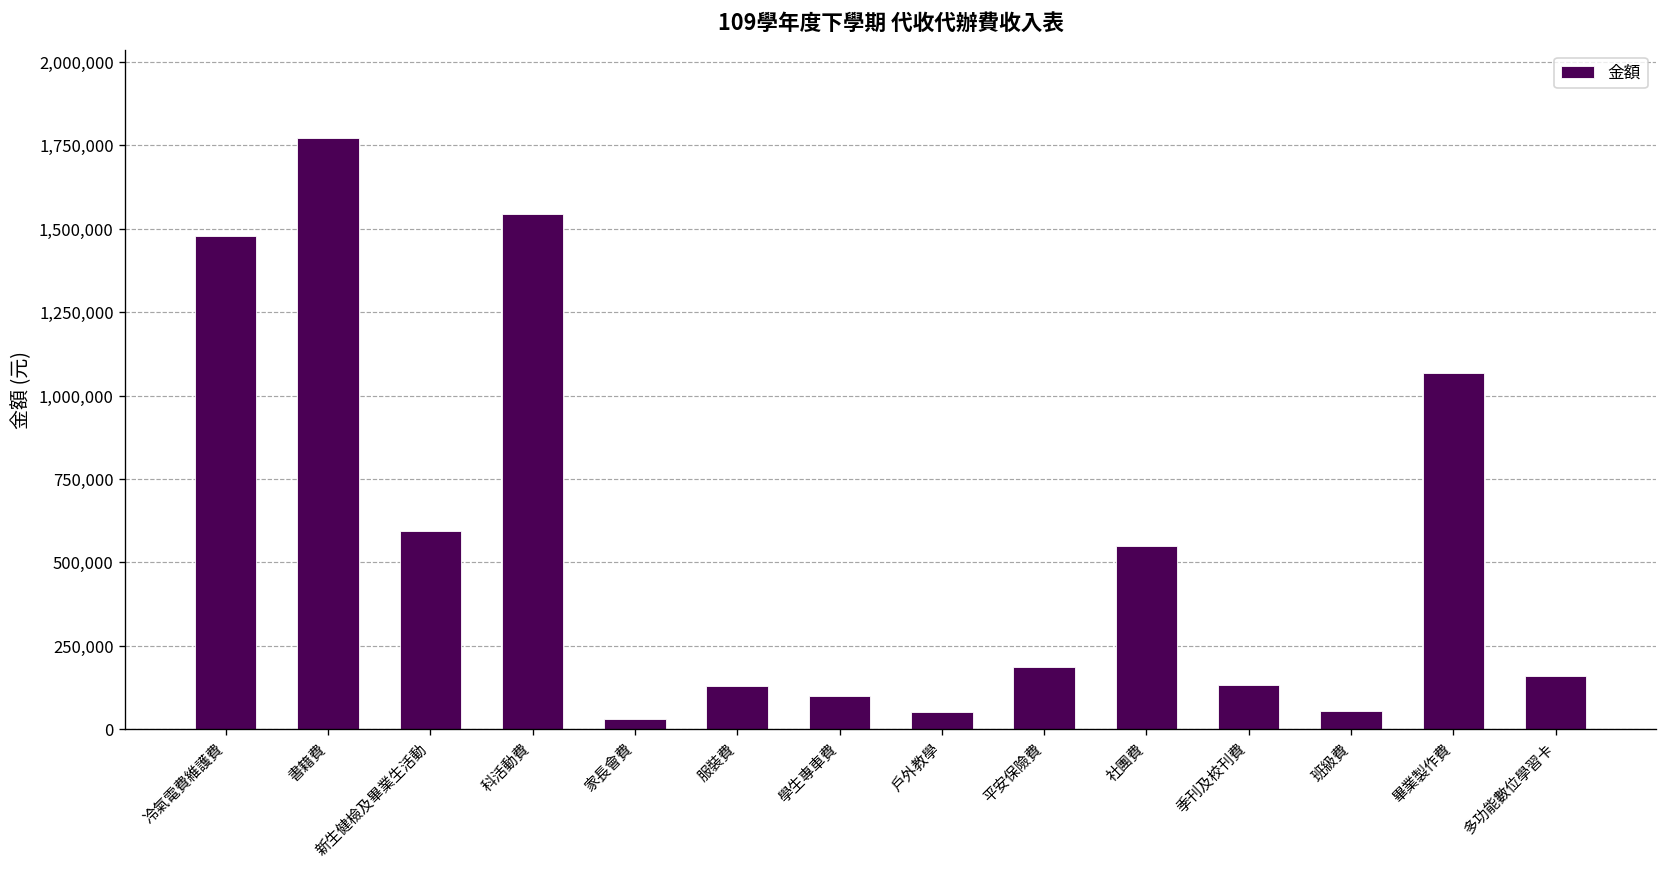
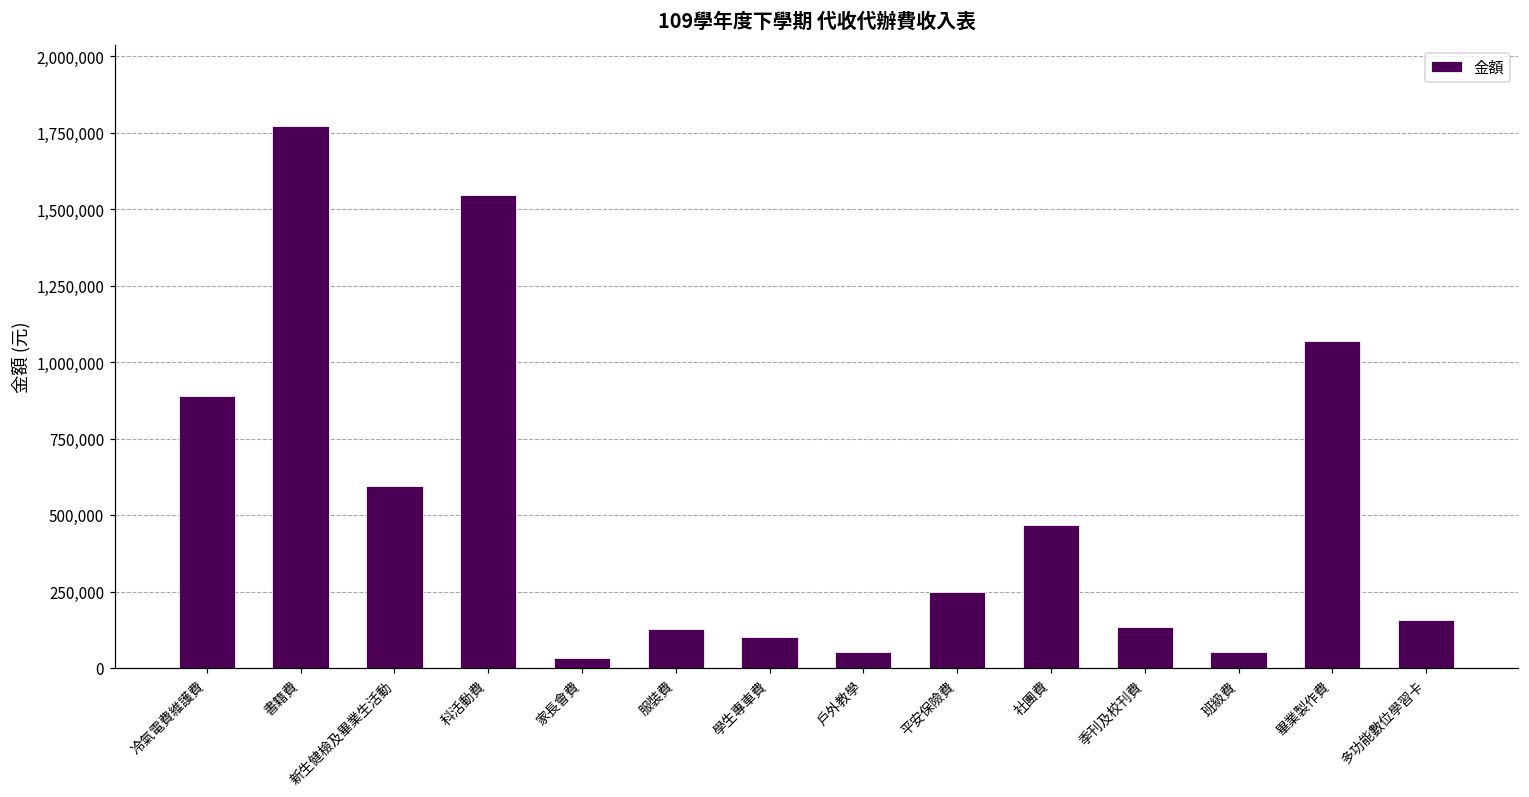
  {
-   "冷氣電費維護費": "1,480,000",
+   "冷氣電費維護費": "890,000",
    "書籍費": "1,770,000",
    "新生健檢及畢業生活動": "590,000",
    "科活動費": "1,550,000",
    "家長會費": "30,000",
    "服裝費": "130,000",
    "學生專車費": "100,000",
    "戶外教學": "50,000",
-   "平安保險費": "190,000",
-   "社團費": "550,000",
+   "平安保險費": "250,000",
+   "社團費": "470,000",
    "季刊及校刊費": "130,000",
    "班級費": "50,000",
    "畢業製作費": "1,070,000",
    "多功能數位學習卡": "160,000"
  }
